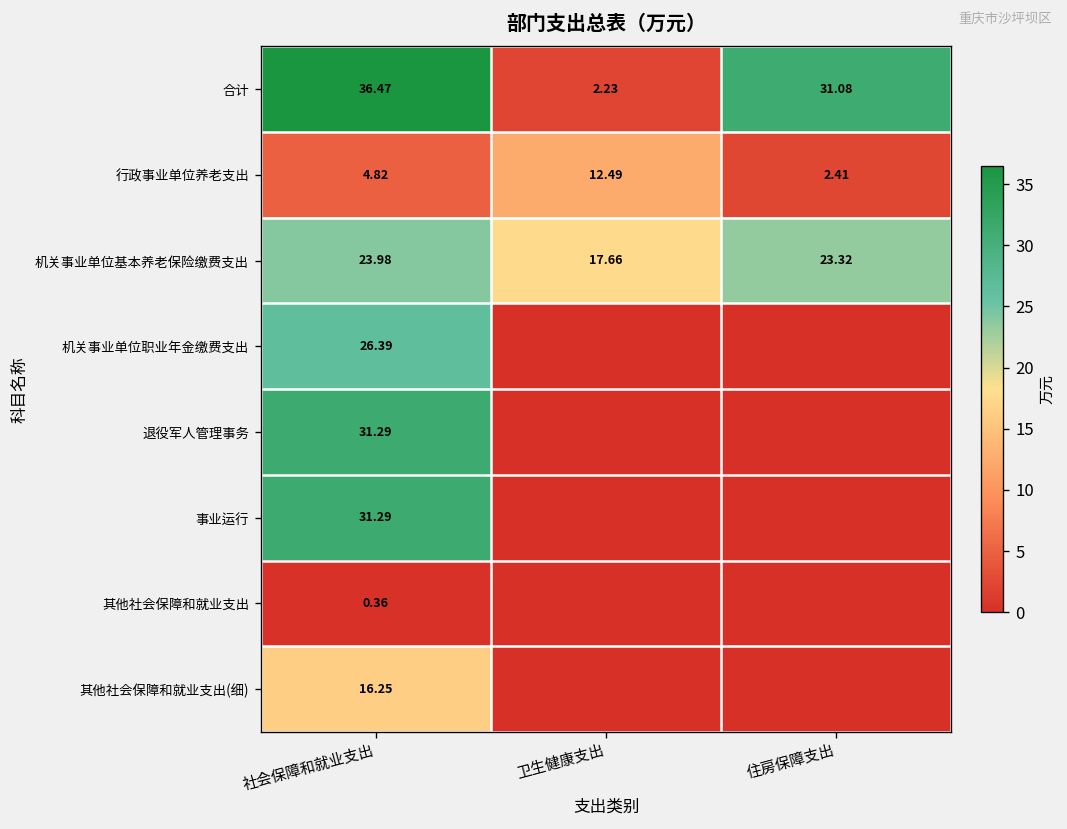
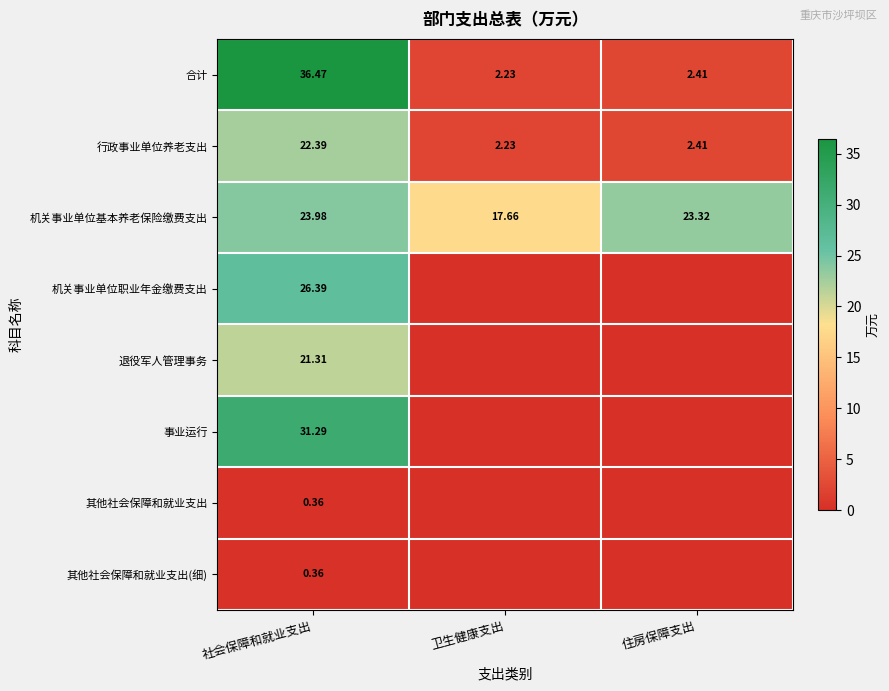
  {
    "合计": {
      "社会保障和就业支出": 36.47,
      "卫生健康支出": 2.23,
-     "住房保障支出": 31.08
+     "住房保障支出": 2.41
    },
    "行政事业单位养老支出": {
-     "社会保障和就业支出": 4.82,
-     "卫生健康支出": 12.49,
+     "社会保障和就业支出": 22.39,
+     "卫生健康支出": 2.23,
      "住房保障支出": 2.41
    },
    "机关事业单位基本养老保险缴费支出": {
      "社会保障和就业支出": 23.98,
      "卫生健康支出": 17.66,
      "住房保障支出": 23.32
    },
    "机关事业单位职业年金缴费支出": {
      "社会保障和就业支出": 26.39
    },
    "退役军人管理事务": {
-     "社会保障和就业支出": 31.29
+     "社会保障和就业支出": 21.31
    },
    "事业运行": {
      "社会保障和就业支出": 31.29
    },
    "其他社会保障和就业支出": {
      "社会保障和就业支出": 0.36
    },
    "其他社会保障和就业支出(细)": {
-     "社会保障和就业支出": 16.25
+     "社会保障和就业支出": 0.36
    }
  }
